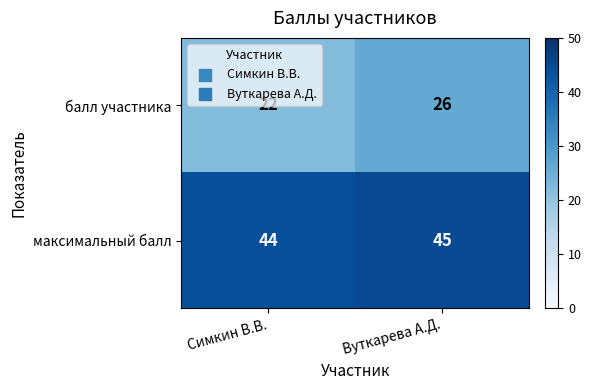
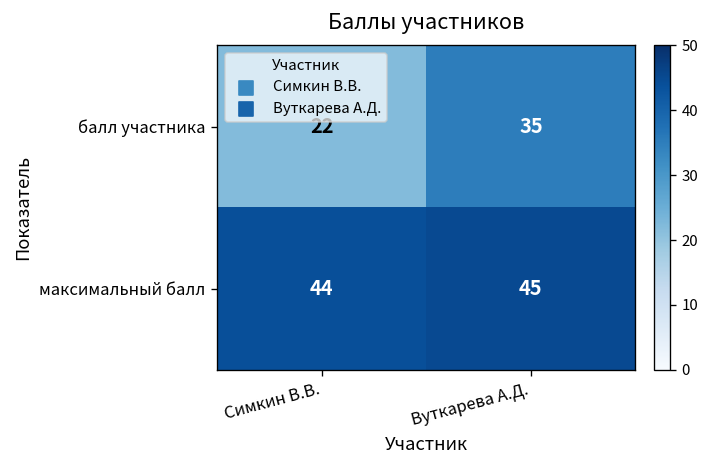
  {
    "балл участника": {
-     "Вуткарева А.Д.": 26
+     "Вуткарева А.Д.": 35
    },
    "максимальный балл": {
      "Симкин В.В.": 44,
      "Вуткарева А.Д.": 45
    }
  }
